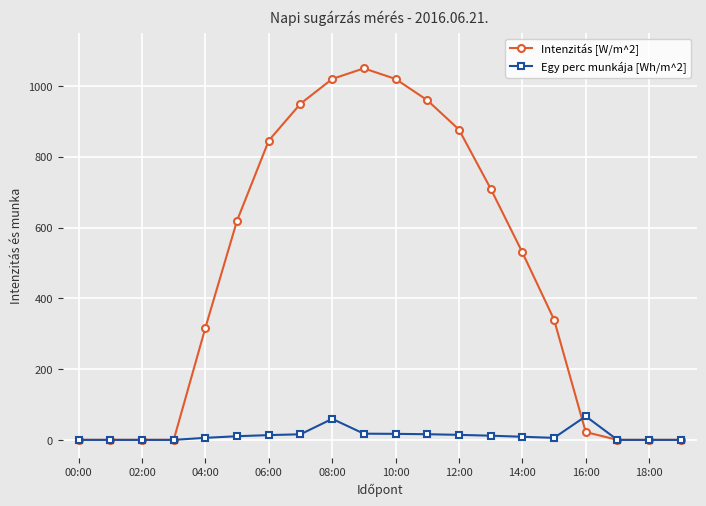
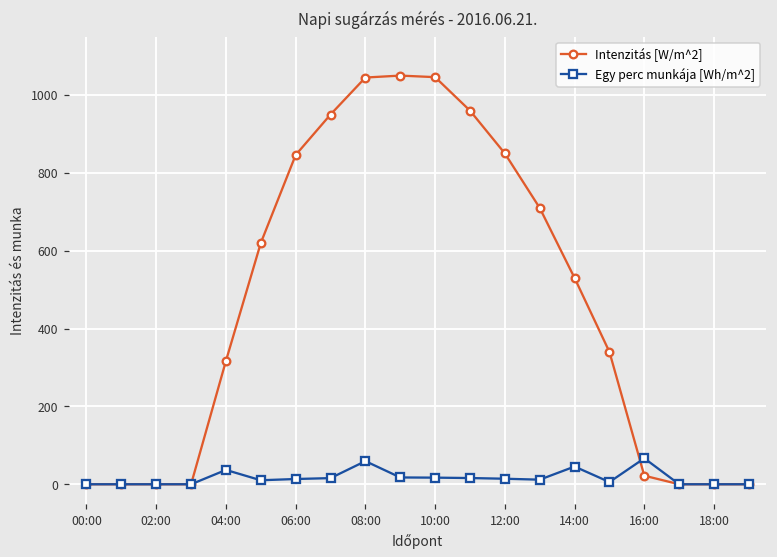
  {
    "Intenzitás [W/m^2]": {
      "04:00": 320,
      "06:00": 850,
-     "08:00": 1020,
-     "10:00": 1020,
-     "12:00": 880,
+     "08:00": 1050,
+     "10:00": 1050,
+     "12:00": 850,
      "14:00": 530,
      "16:00": 20
    },
    "Egy perc munkája [Wh/m^2]": {
-     "04:00": 10,
+     "04:00": 40,
      "06:00": 10,
      "08:00": 60,
      "10:00": 20,
      "12:00": 10,
-     "14:00": 10,
+     "14:00": 50,
      "16:00": 70
    }
  }
